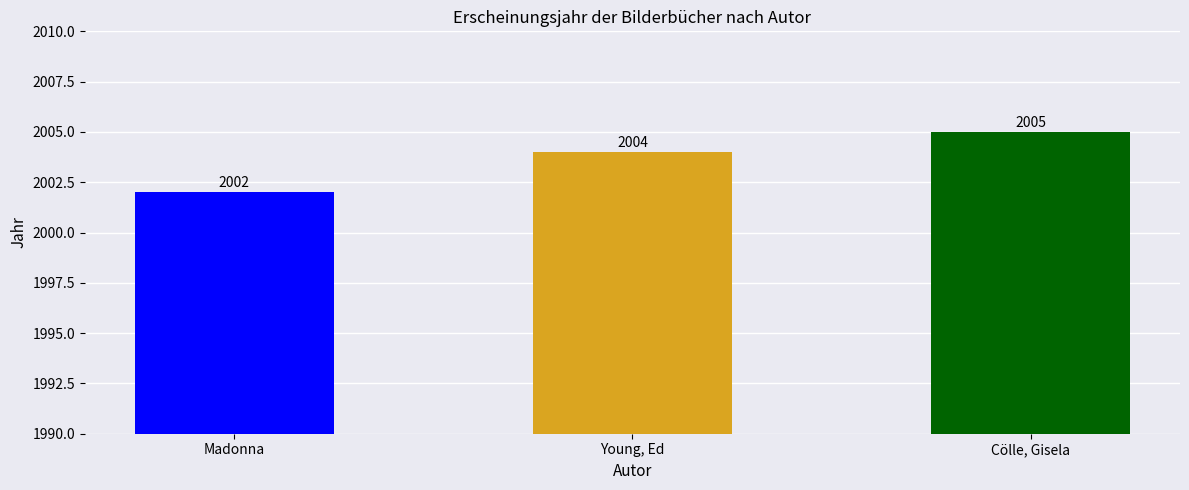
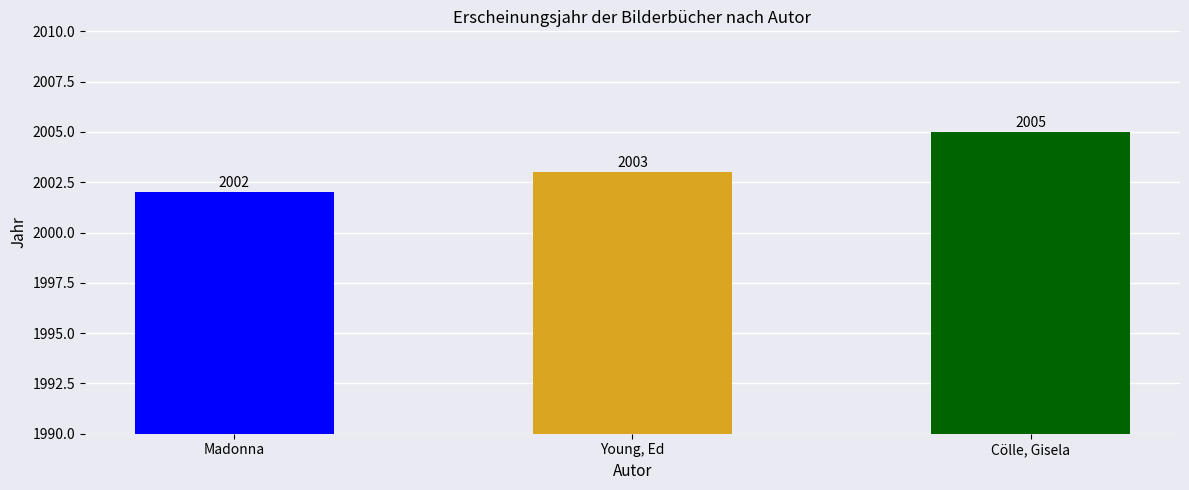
  {
    "Madonna": 2002,
-   "Young, Ed": 2004,
+   "Young, Ed": 2003,
    "Cölle, Gisela": 2005
  }
